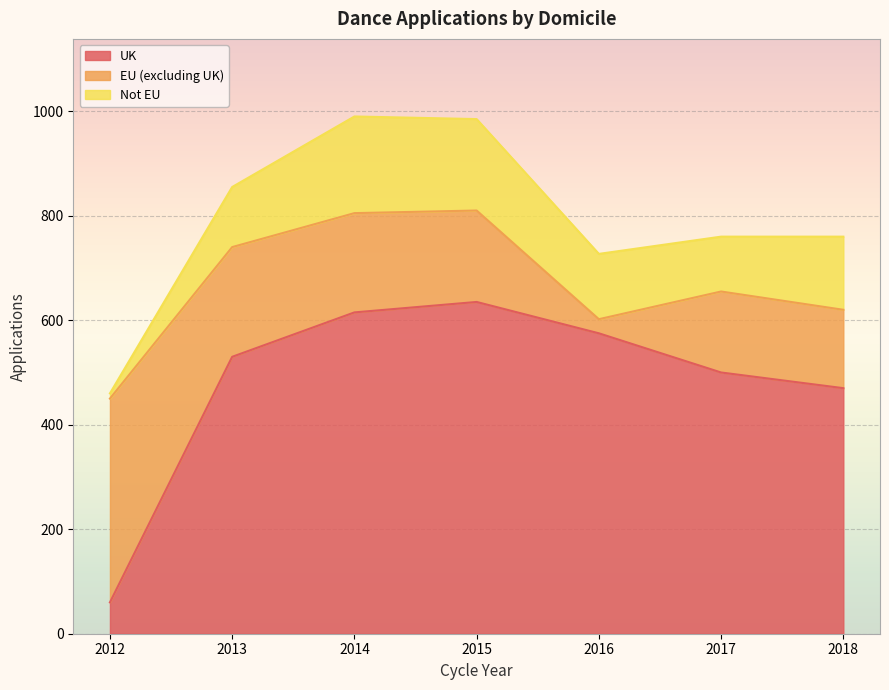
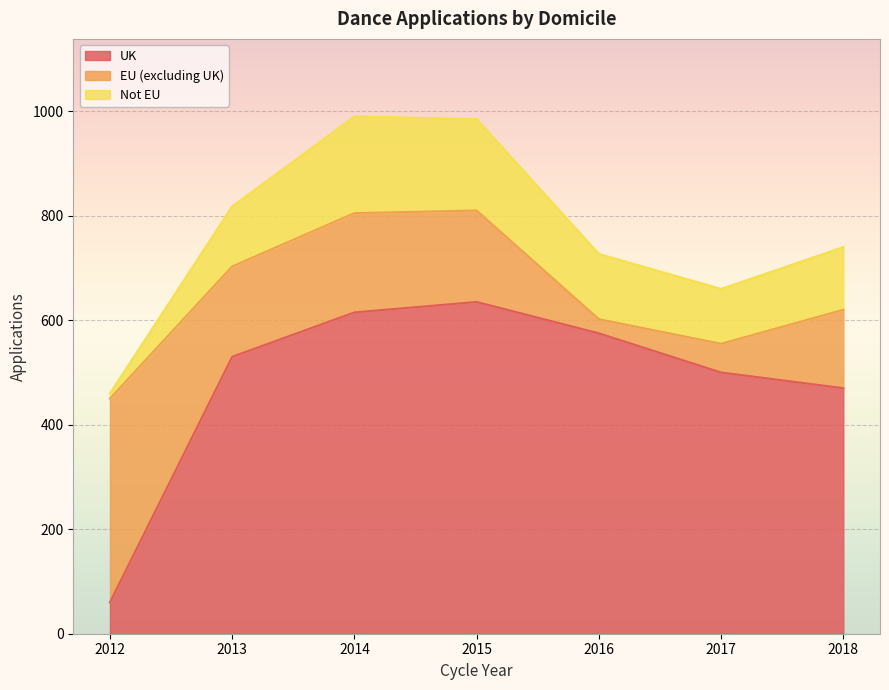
  {
    "UK": {
      "2012": 60,
      "2013": 530,
      "2014": 620,
      "2015": 640,
      "2016": 580,
      "2017": 500,
      "2018": 470
    },
    "EU (excluding UK)": {
      "2012": 390,
-     "2013": 210,
+     "2013": 170,
      "2014": 190,
      "2015": 180,
      "2016": 30,
-     "2017": 160,
+     "2017": 60,
      "2018": 150
    },
    "Not EU": {
      "2012": 10,
      "2013": 120,
      "2014": 190,
      "2015": 180,
      "2016": 130,
      "2017": 110,
-     "2018": 140
+     "2018": 120
    }
  }
